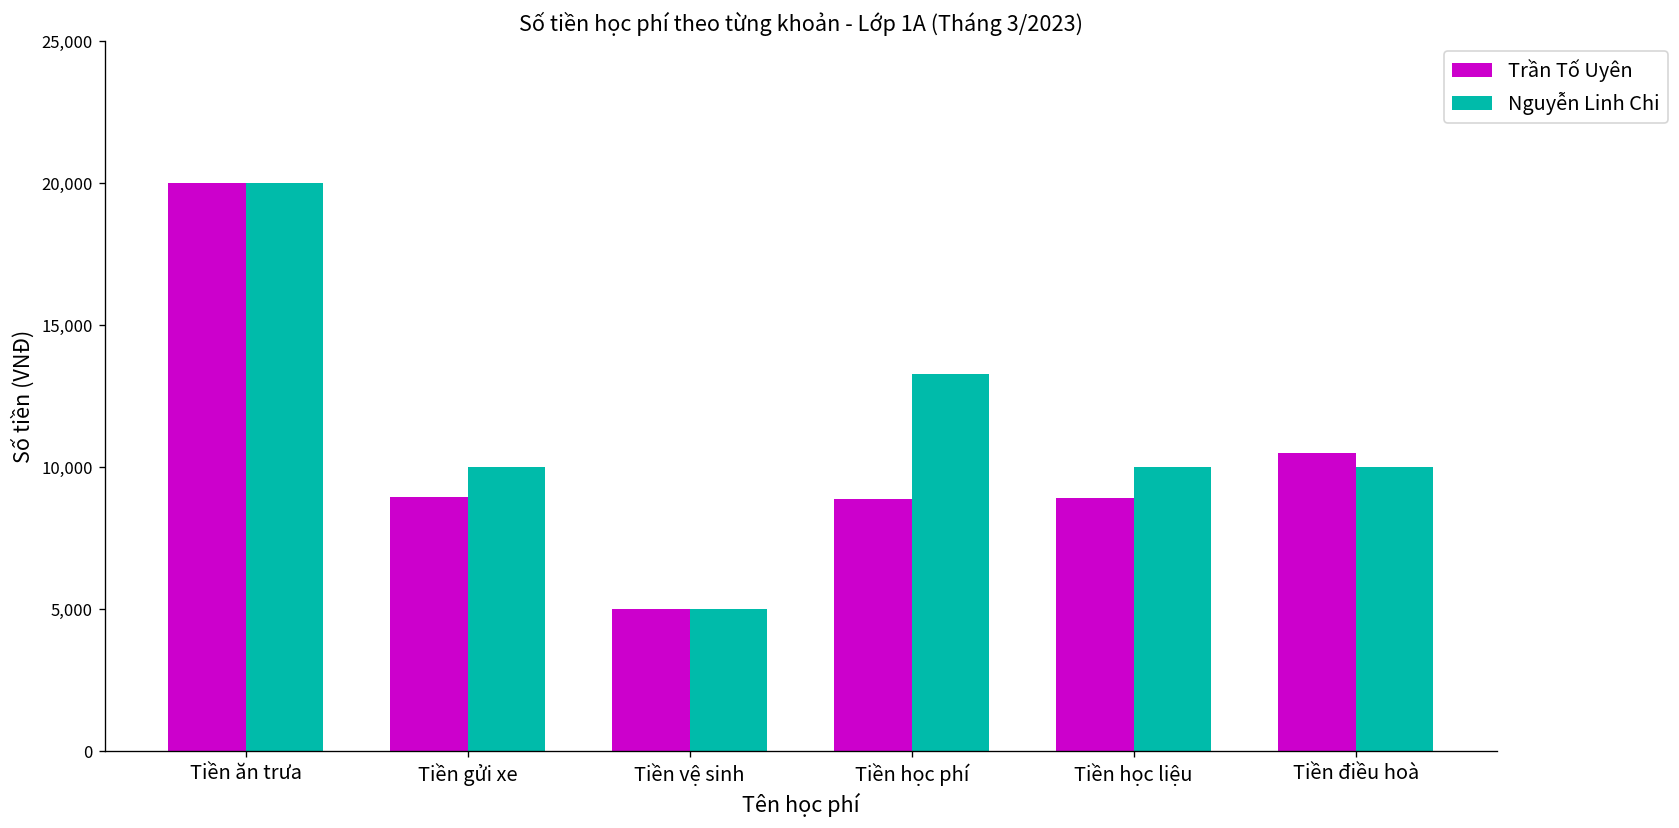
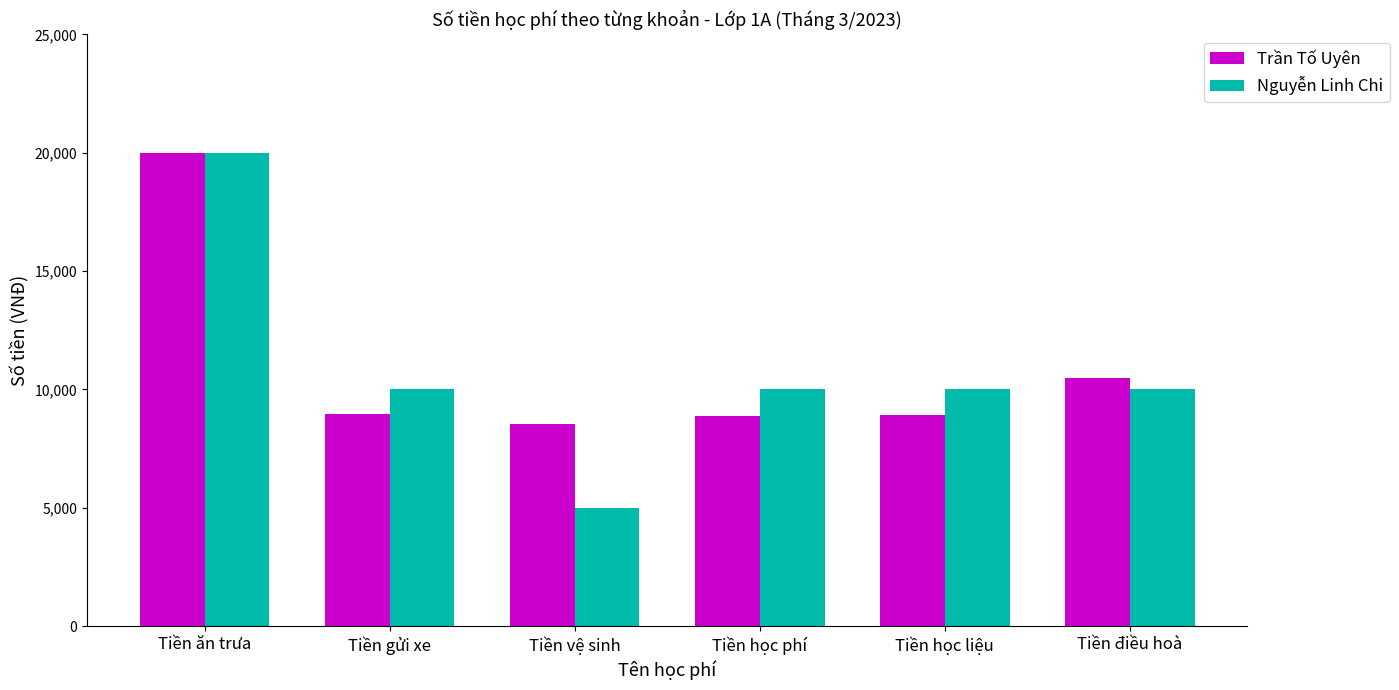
  {
    "Trần Tố Uyên": {
      "Tiền ăn trưa": "20,000",
      "Tiền gửi xe": "9,000",
-     "Tiền vệ sinh": "5,000",
+     "Tiền vệ sinh": "8,500",
      "Tiền học phí": "8,900",
      "Tiền học liệu": "8,900",
      "Tiền điều hoà": "10,500"
    },
    "Nguyễn Linh Chi": {
      "Tiền ăn trưa": "20,000",
      "Tiền gửi xe": "10,000",
      "Tiền vệ sinh": "5,000",
-     "Tiền học phí": "13,300",
+     "Tiền học phí": "10,000",
      "Tiền học liệu": "10,000",
      "Tiền điều hoà": "10,000"
    }
  }
